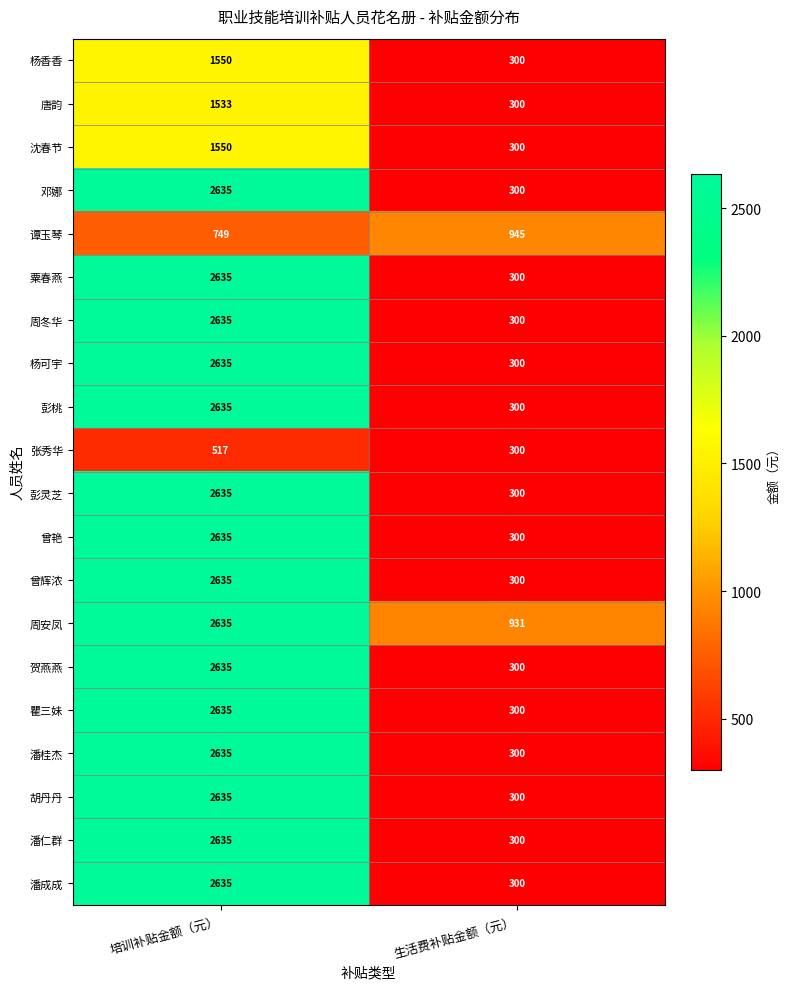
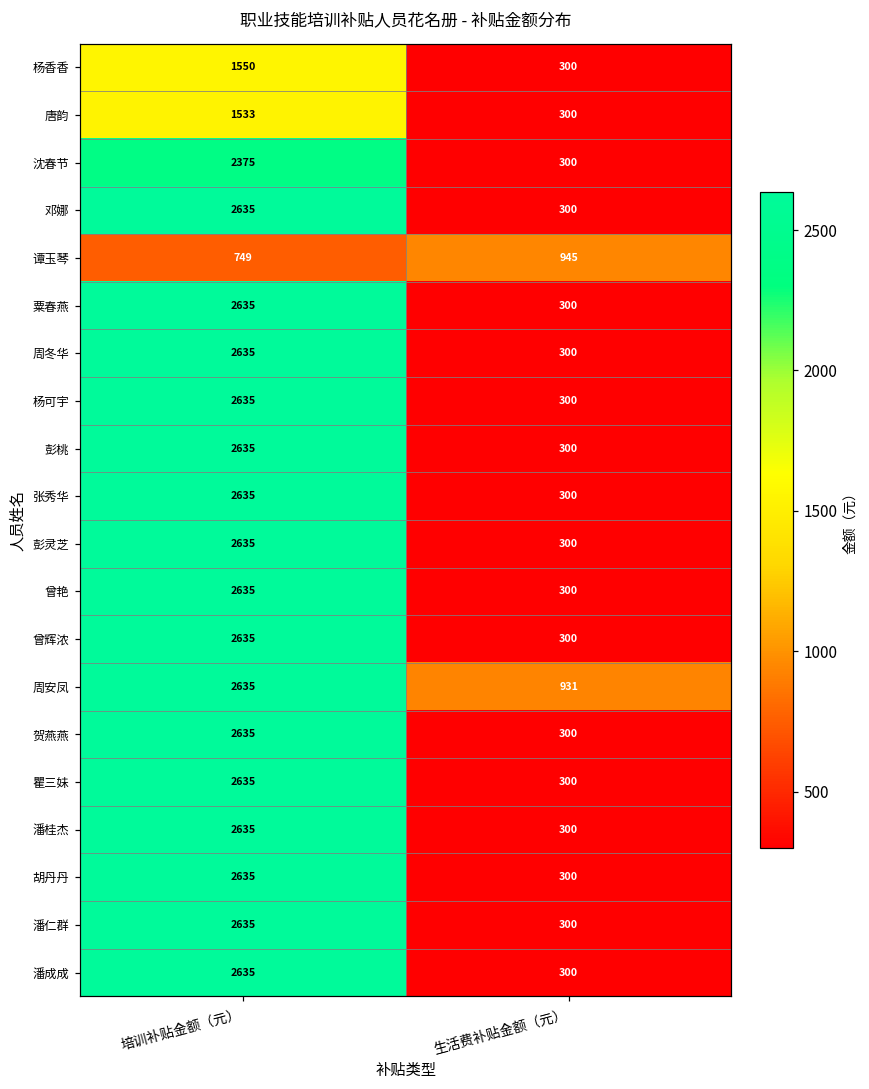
  {
    "杨香香": {
      "培训补贴金额（元）": 1550,
      "生活费补贴金额（元）": 300
    },
    "唐韵": {
      "培训补贴金额（元）": 1533,
      "生活费补贴金额（元）": 300
    },
    "沈春节": {
-     "培训补贴金额（元）": 1550,
+     "培训补贴金额（元）": 2375,
      "生活费补贴金额（元）": 300
    },
    "邓娜": {
      "培训补贴金额（元）": 2635,
      "生活费补贴金额（元）": 300
    },
    "谭玉琴": {
      "培训补贴金额（元）": 749,
      "生活费补贴金额（元）": 945
    },
    "粟春燕": {
      "培训补贴金额（元）": 2635,
      "生活费补贴金额（元）": 300
    },
    "周冬华": {
      "培训补贴金额（元）": 2635,
      "生活费补贴金额（元）": 300
    },
    "杨可宇": {
      "培训补贴金额（元）": 2635,
      "生活费补贴金额（元）": 300
    },
    "彭桃": {
      "培训补贴金额（元）": 2635,
      "生活费补贴金额（元）": 300
    },
    "张秀华": {
-     "培训补贴金额（元）": 517,
+     "培训补贴金额（元）": 2635,
      "生活费补贴金额（元）": 300
    },
    "彭灵芝": {
      "培训补贴金额（元）": 2635,
      "生活费补贴金额（元）": 300
    },
    "曾艳": {
      "培训补贴金额（元）": 2635,
      "生活费补贴金额（元）": 300
    },
    "曾辉浓": {
      "培训补贴金额（元）": 2635,
      "生活费补贴金额（元）": 300
    },
    "周安凤": {
      "培训补贴金额（元）": 2635,
      "生活费补贴金额（元）": 931
    },
    "贺燕燕": {
      "培训补贴金额（元）": 2635,
      "生活费补贴金额（元）": 300
    },
    "瞿三妹": {
      "培训补贴金额（元）": 2635,
      "生活费补贴金额（元）": 300
    },
    "潘桂杰": {
      "培训补贴金额（元）": 2635,
      "生活费补贴金额（元）": 300
    },
    "胡丹丹": {
      "培训补贴金额（元）": 2635,
      "生活费补贴金额（元）": 300
    },
    "潘仁群": {
      "培训补贴金额（元）": 2635,
      "生活费补贴金额（元）": 300
    },
    "潘成成": {
      "培训补贴金额（元）": 2635,
      "生活费补贴金额（元）": 300
    }
  }
